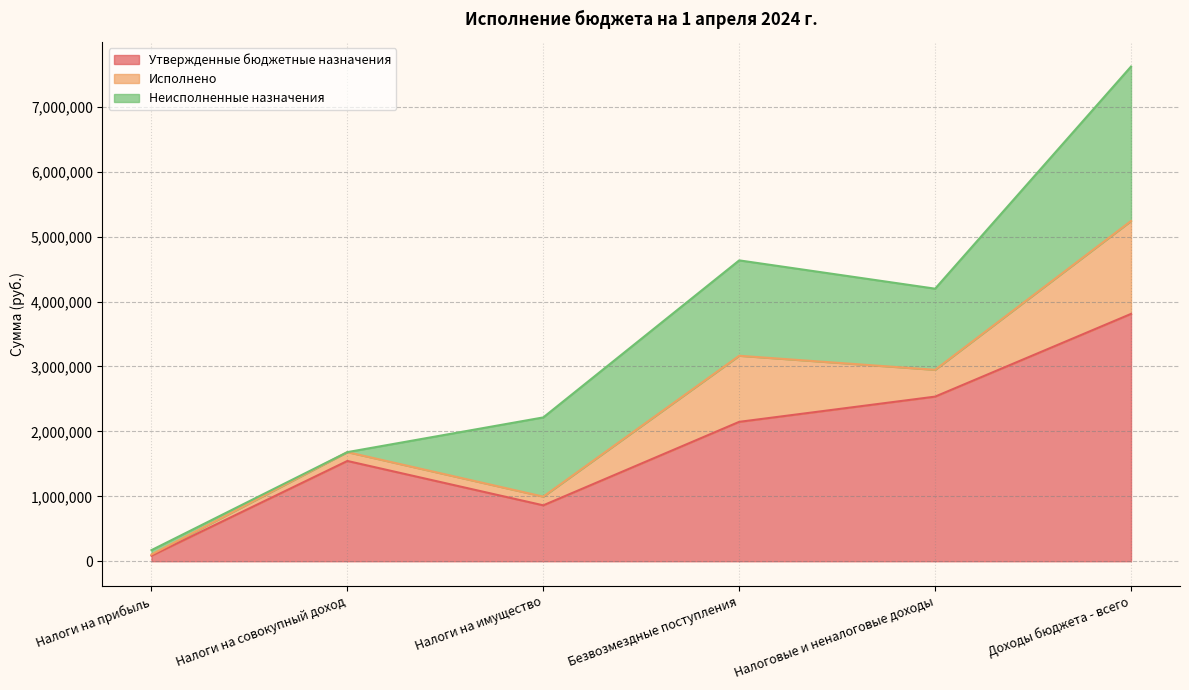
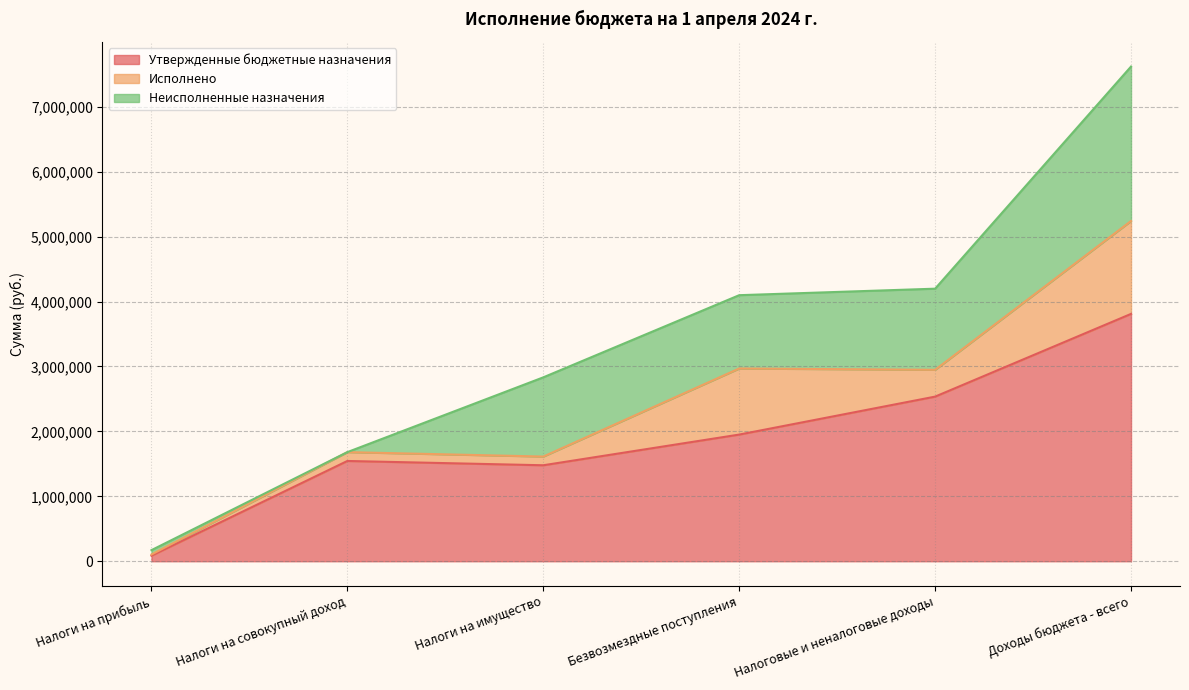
  {
    "Утвержденные бюджетные назначения": {
      "Налоги на совокупный доход": "1,500,000",
-     "Налоги на имущество": "900,000",
-     "Безвозмездные поступления": "2,100,000",
+     "Налоги на имущество": "1,500,000",
+     "Безвозмездные поступления": "2,000,000",
      "Налоговые и неналоговые доходы": "2,500,000",
      "Доходы бюджета - всего": "3,800,000"
    },
    "Исполнено": {
      "Налоги на имущество": "100,000",
      "Безвозмездные поступления": "1,000,000",
      "Налоговые и неналоговые доходы": "400,000",
      "Доходы бюджета - всего": "1,400,000"
    },
    "Неисполненные назначения": {
      "Налоги на прибыль": "100,000",
      "Налоги на имущество": "1,200,000",
-     "Безвозмездные поступления": "1,500,000",
+     "Безвозмездные поступления": "1,100,000",
      "Налоговые и неналоговые доходы": "1,200,000",
      "Доходы бюджета - всего": "2,400,000"
    }
  }
